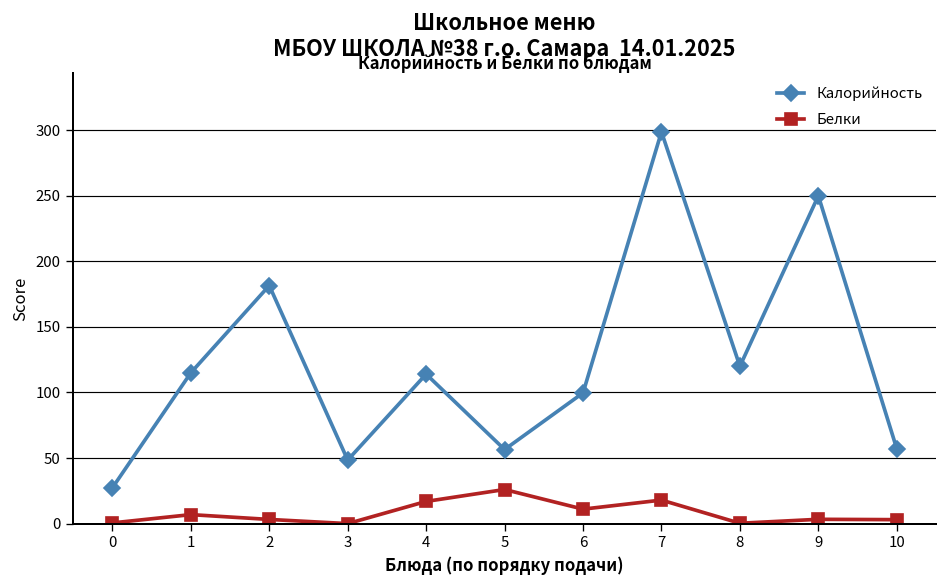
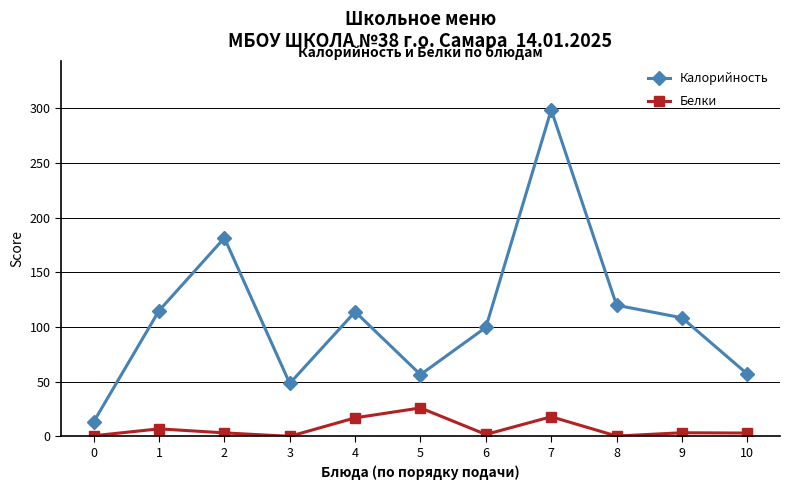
  {
    "Калорийность": {
-     "0": 27,
+     "0": 13,
      "1": 115,
      "2": 182,
      "3": 49,
      "4": 114,
      "5": 57,
      "6": 100,
      "7": 299,
      "8": 120,
-     "9": 250,
+     "9": 109,
      "10": 57
    },
    "Белки": {
      "0": 1,
      "1": 7,
      "2": 3,
      "3": 0,
      "4": 17,
      "5": 26,
-     "6": 11,
+     "6": 2,
      "7": 18,
      "8": 0,
      "9": 3,
      "10": 3
    }
  }
